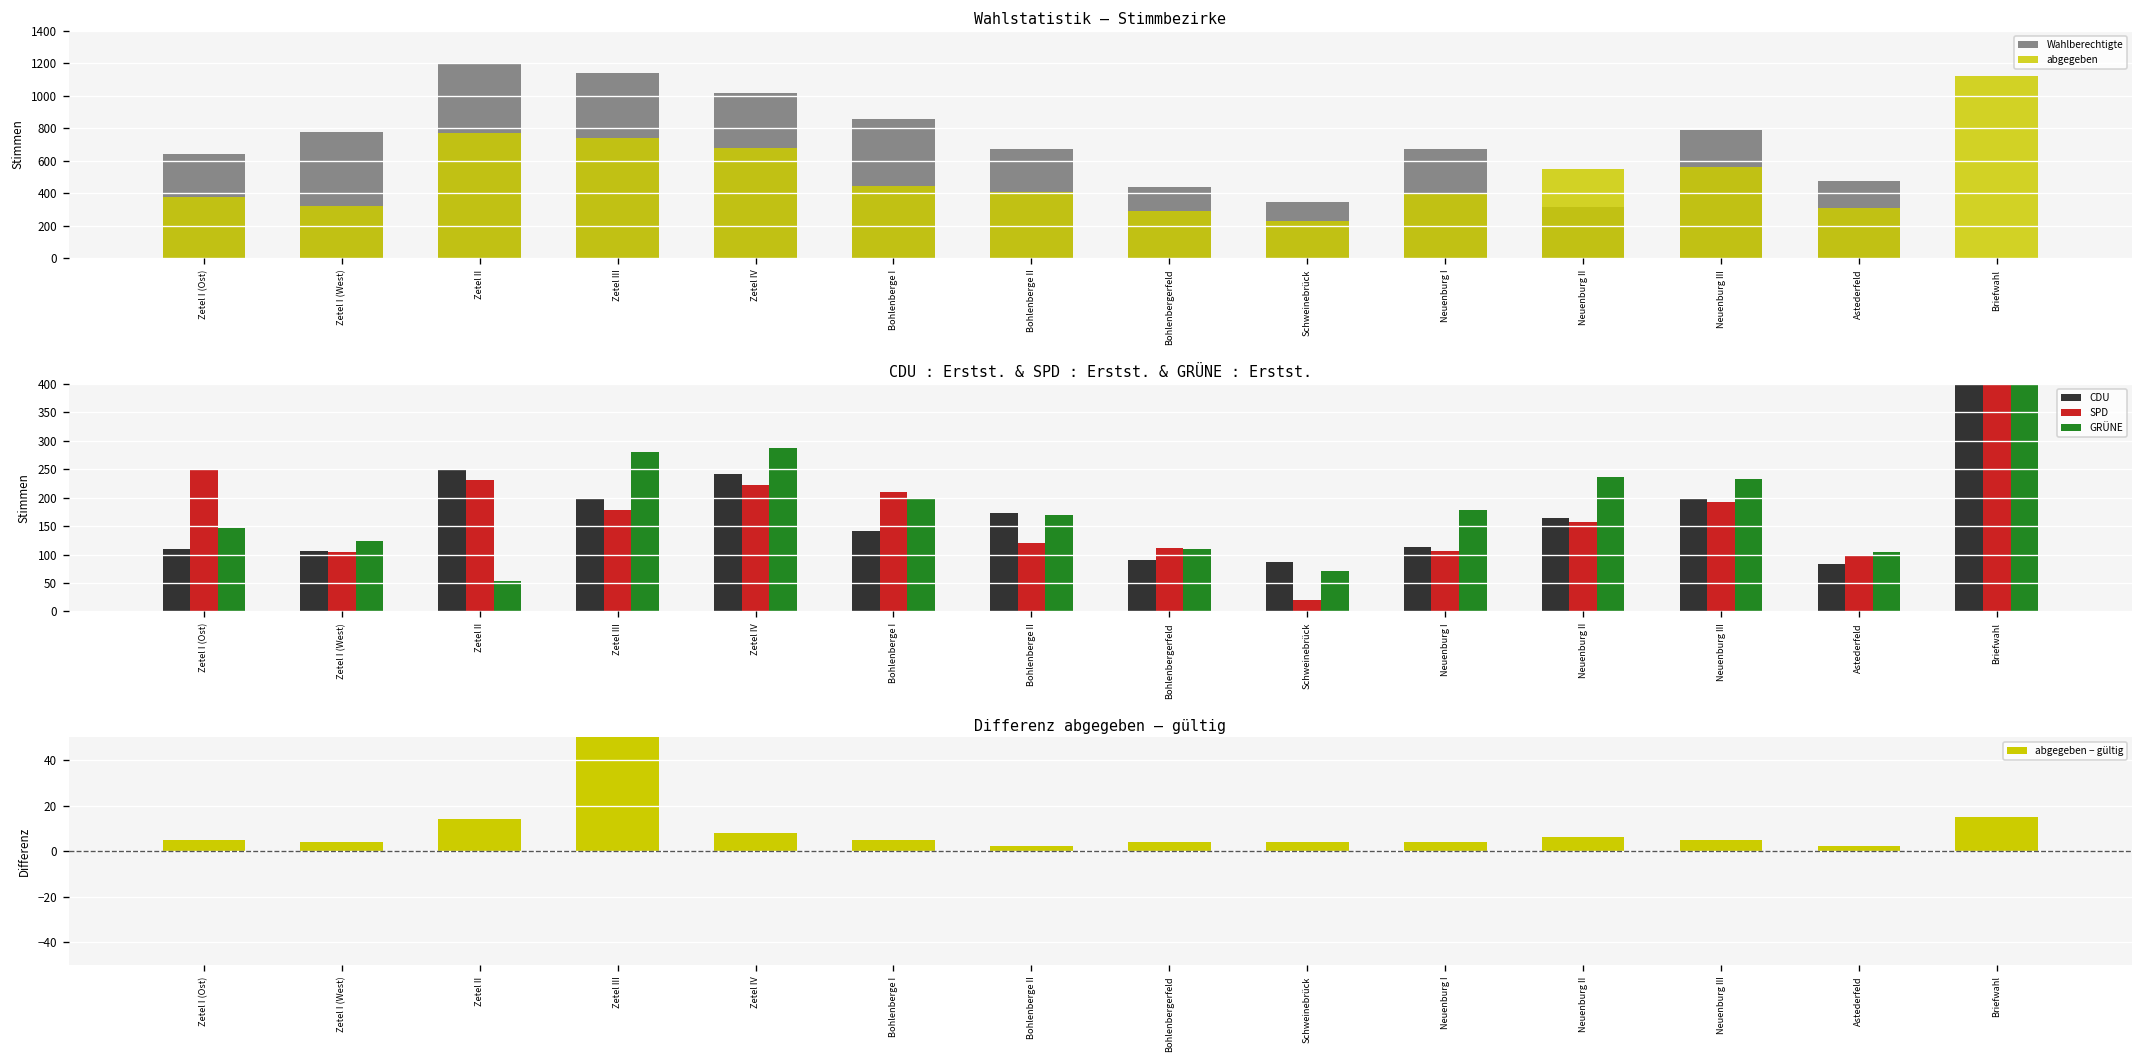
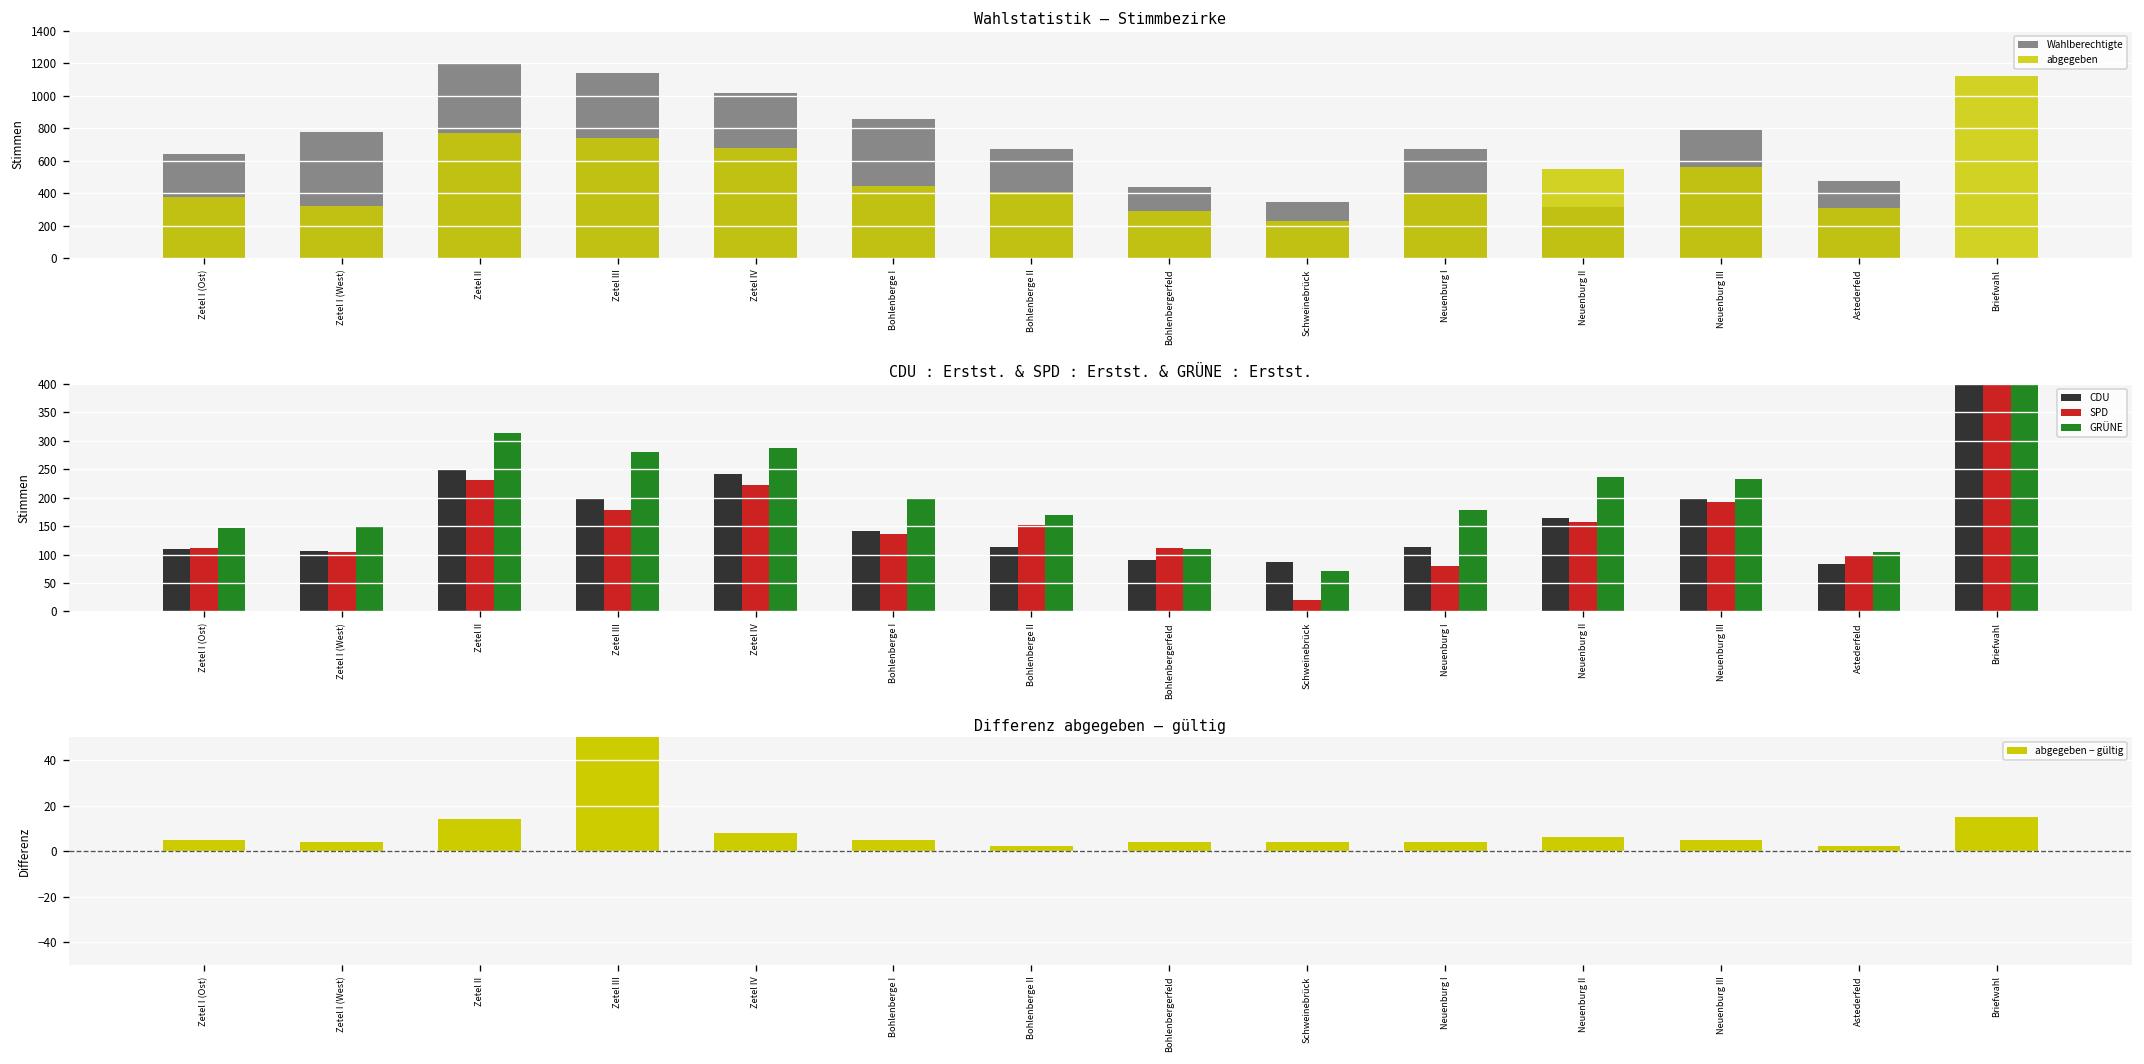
  {
    "Wahlstatistik – Stimmbezirke": {
      "Wahlberechtigte": {
        "Zetel I (Ost)": 640,
        "Zetel I (West)": 780,
        "Zetel II": 1200,
        "Zetel III": 1140,
        "Zetel IV": 1020,
        "Bohlenberge I": 850,
        "Bohlenberge II": 670,
        "Bohlenbergerfeld": 440,
        "Schweinebrück": 350,
        "Neuenburg I": 670,
        "Neuenburg III": 790,
        "Astederfeld": 470,
        "Briefwahl": 0
      },
      "abgegeben": {
        "Neuenburg II": 550,
        "Briefwahl": 1120
      }
    },
    "CDU : Erstst. & SPD : Erstst. & GRÜNE : Erstst.": {
      "CDU": {
        "Zetel I (Ost)": 110,
        "Zetel I (West)": 110,
        "Zetel II": 250,
        "Zetel III": 200,
        "Zetel IV": 240,
        "Bohlenberge I": 140,
-       "Bohlenberge II": 170,
+       "Bohlenberge II": 110,
        "Bohlenbergerfeld": 90,
        "Schweinebrück": 90,
        "Neuenburg I": 110,
        "Neuenburg II": 160,
        "Neuenburg III": 200,
        "Astederfeld": 80
      },
      "SPD": {
-       "Zetel I (Ost)": 250,
+       "Zetel I (Ost)": 110,
        "Zetel I (West)": 100,
        "Zetel II": 230,
        "Zetel III": 180,
        "Zetel IV": 220,
-       "Bohlenberge I": 210,
-       "Bohlenberge II": 120,
+       "Bohlenberge I": 140,
+       "Bohlenberge II": 150,
        "Bohlenbergerfeld": 110,
        "Schweinebrück": 20,
-       "Neuenburg I": 110,
+       "Neuenburg I": 80,
        "Neuenburg II": 160,
        "Neuenburg III": 190,
        "Astederfeld": 100,
        "Briefwahl": 400
      },
      "GRÜNE": {
        "Zetel I (Ost)": 150,
-       "Zetel I (West)": 120,
-       "Zetel II": 50,
+       "Zetel I (West)": 150,
+       "Zetel II": 310,
        "Zetel III": 280,
        "Zetel IV": 290,
        "Bohlenberge I": 200,
        "Bohlenberge II": 170,
        "Bohlenbergerfeld": 110,
        "Schweinebrück": 70,
        "Neuenburg I": 180,
        "Neuenburg II": 240,
        "Neuenburg III": 230,
        "Astederfeld": 100,
        "Briefwahl": 400
      }
    },
    "Differenz abgegeben – gültig": {
      "Zetel I (Ost)": 5,
      "Zetel I (West)": 4,
      "Zetel II": 14,
      "Zetel IV": 8,
      "Bohlenberge I": 5,
      "Bohlenberge II": 2,
      "Bohlenbergerfeld": 4,
      "Schweinebrück": 4,
      "Neuenburg I": 4,
      "Neuenburg II": 6,
      "Neuenburg III": 5,
      "Astederfeld": 2,
      "Briefwahl": 15
    }
  }
